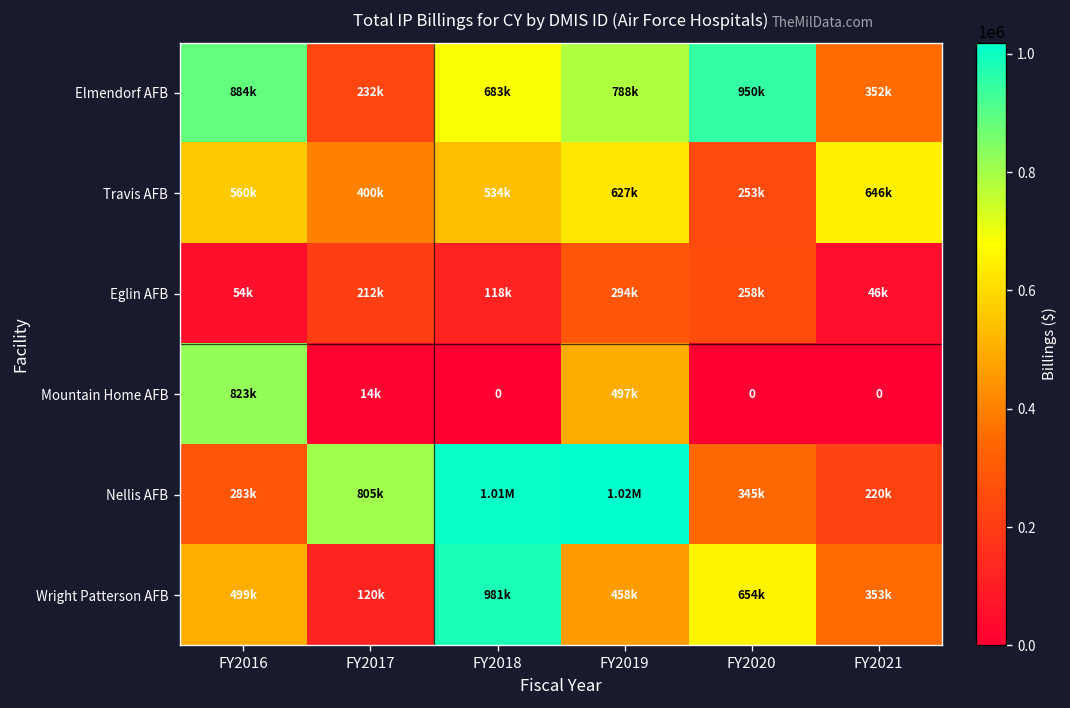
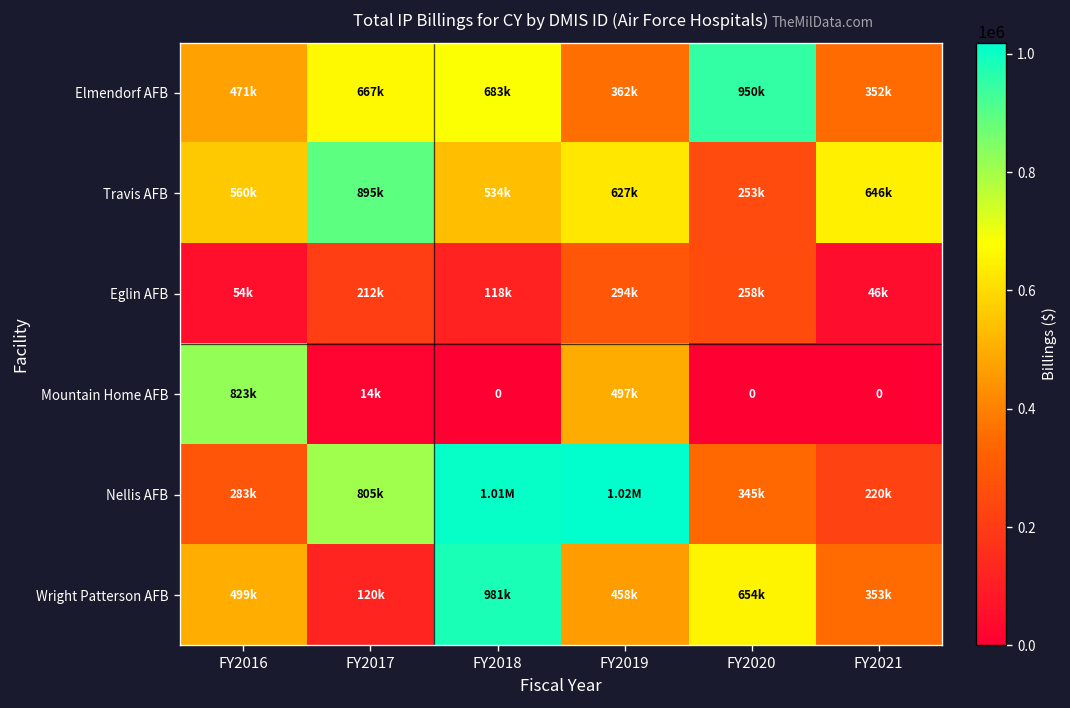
  {
    "Elmendorf AFB": {
-     "FY2016": "884k",
-     "FY2017": "232k",
+     "FY2016": "471k",
+     "FY2017": "667k",
      "FY2018": "683k",
-     "FY2019": "788k",
+     "FY2019": "362k",
      "FY2020": "950k",
      "FY2021": "352k"
    },
    "Travis AFB": {
      "FY2016": "560k",
-     "FY2017": "400k",
+     "FY2017": "895k",
      "FY2018": "534k",
      "FY2019": "627k",
      "FY2020": "253k",
      "FY2021": "646k"
    },
    "Eglin AFB": {
      "FY2016": "54k",
      "FY2017": "212k",
      "FY2018": "118k",
      "FY2019": "294k",
      "FY2020": "258k",
      "FY2021": "46k"
    },
    "Mountain Home AFB": {
      "FY2016": "823k",
      "FY2017": "14k",
      "FY2018": "0",
      "FY2019": "497k",
      "FY2020": "0",
      "FY2021": "0"
    },
    "Nellis AFB": {
      "FY2016": "283k",
      "FY2017": "805k",
      "FY2018": "1.01M",
      "FY2019": "1.02M",
      "FY2020": "345k",
      "FY2021": "220k"
    },
    "Wright Patterson AFB": {
      "FY2016": "499k",
      "FY2017": "120k",
      "FY2018": "981k",
      "FY2019": "458k",
      "FY2020": "654k",
      "FY2021": "353k"
    }
  }
